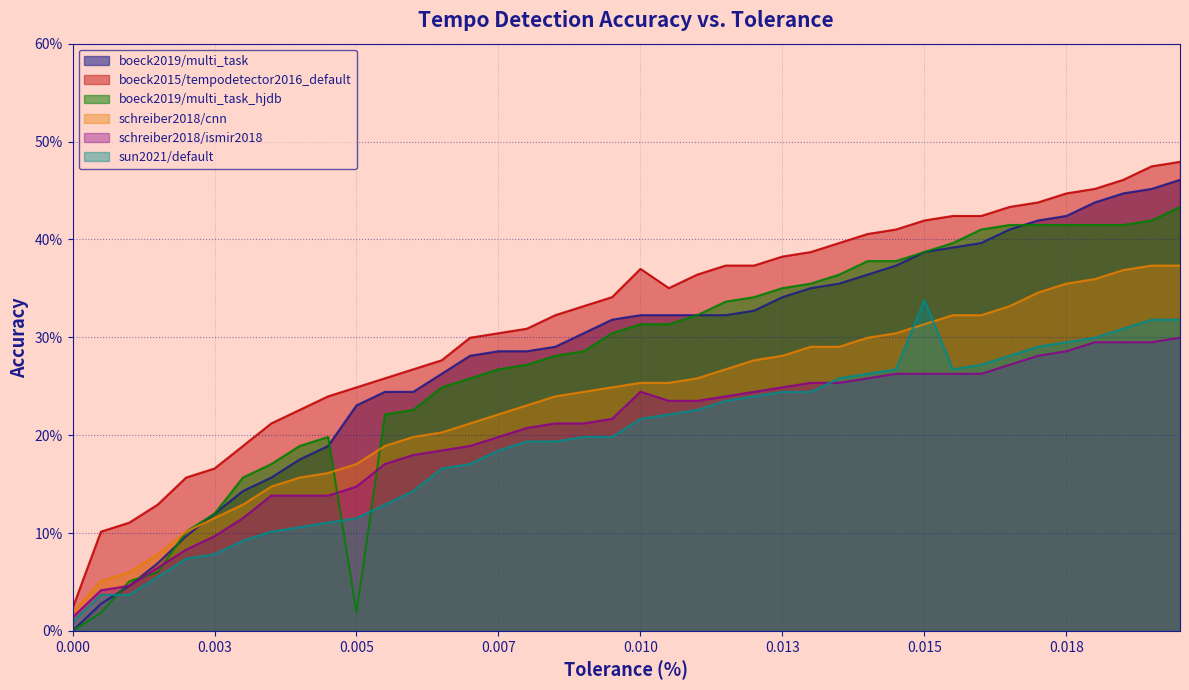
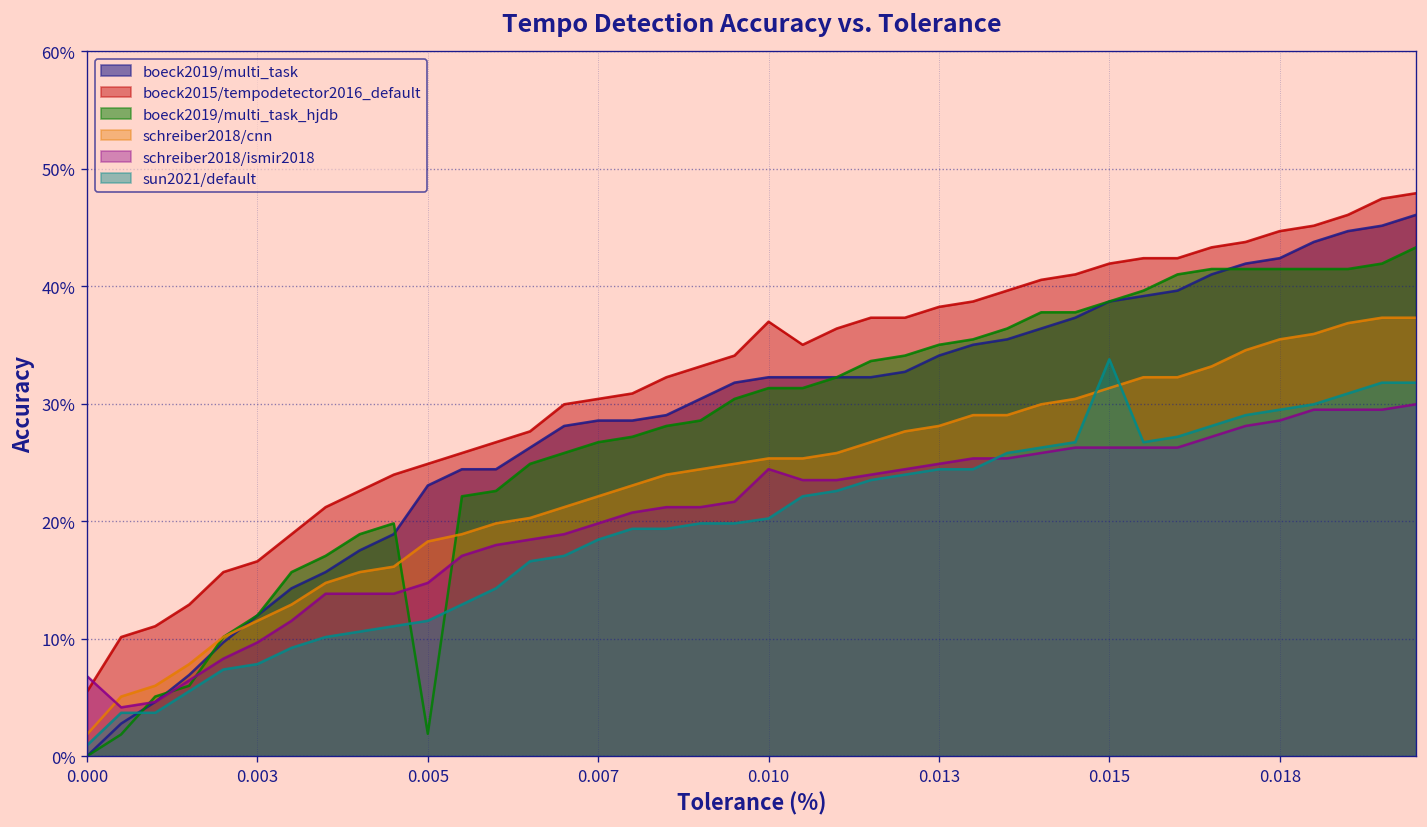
  {
    "boeck2019/multi_task": {
      "0.005": "23%",
      "0.010": "32%"
    },
    "boeck2015/tempodetector2016_default": {
-     "0.000": "2%",
+     "0.000": "5%",
      "0.005": "25%",
      "0.010": "37%",
      "0.015": "42%"
    },
    "boeck2019/multi_task_hjdb": {
      "0.005": "2%",
      "0.010": "31%"
    },
    "schreiber2018/cnn": {
      "0.000": "2%",
-     "0.005": "17%",
+     "0.005": "18%",
      "0.010": "25%",
      "0.015": "31%"
    },
    "schreiber2018/ismir2018": {
-     "0.000": "1%",
+     "0.000": "7%",
      "0.005": "15%",
      "0.010": "24%",
      "0.015": "26%"
    },
    "sun2021/default": {
      "0.000": "1%",
      "0.005": "12%",
-     "0.010": "22%",
+     "0.010": "20%",
      "0.015": "34%"
    }
  }
